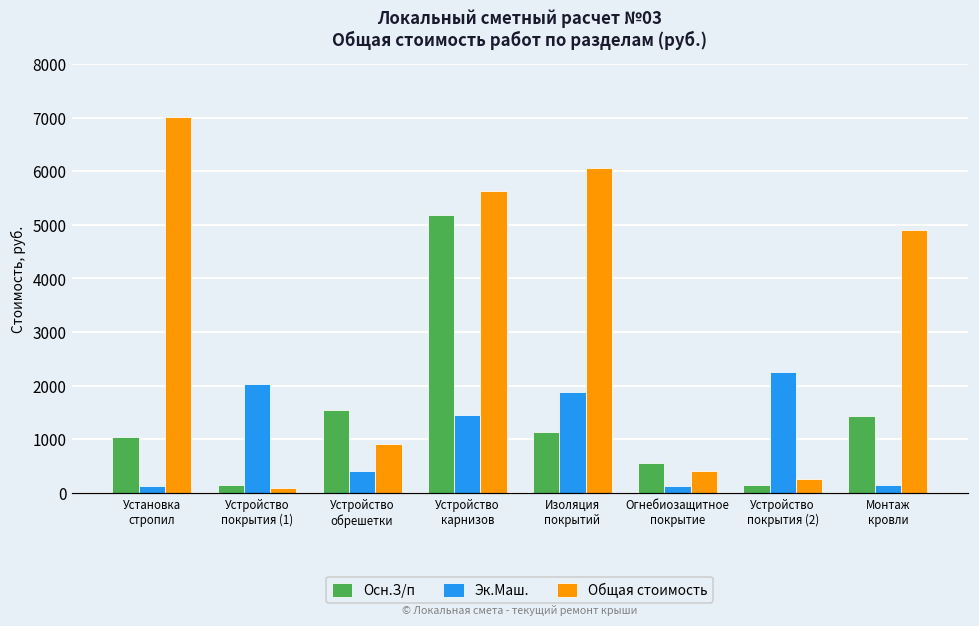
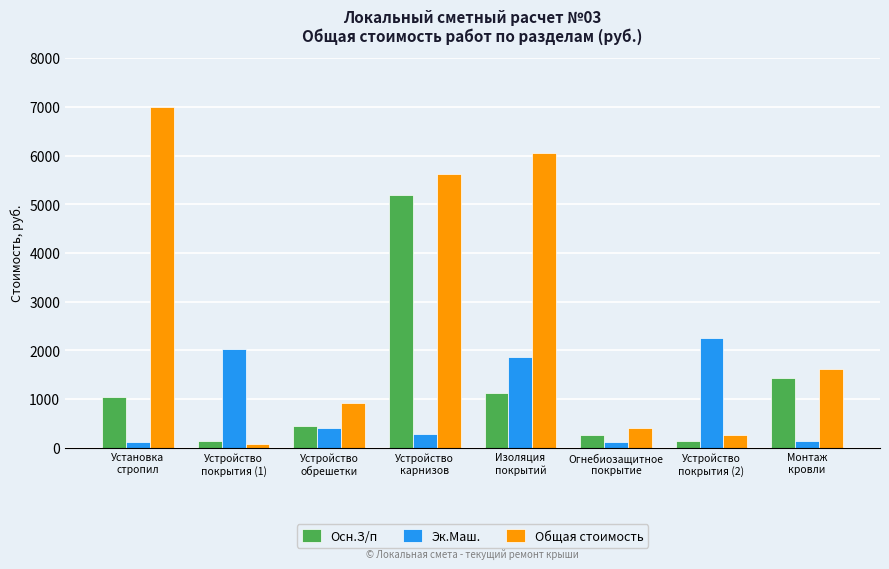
  {
    "Осн.З/п": {
      "Установка стропил": 1000,
      "Устройство покрытия (1)": 100,
-     "Устройство обрешетки": 1500,
+     "Устройство обрешетки": 500,
      "Устройство карнизов": 5200,
      "Изоляция покрытий": 1100,
-     "Огнебиозащитное покрытие": 600,
+     "Огнебиозащитное покрытие": 300,
      "Устройство покрытия (2)": 100,
      "Монтаж кровли": 1400
    },
    "Эк.Маш.": {
      "Установка стропил": 100,
      "Устройство покрытия (1)": 2000,
      "Устройство обрешетки": 400,
-     "Устройство карнизов": 1400,
+     "Устройство карнизов": 300,
      "Изоляция покрытий": 1900,
      "Огнебиозащитное покрытие": 100,
      "Устройство покрытия (2)": 2200,
      "Монтаж кровли": 200
    },
    "Общая стоимость": {
      "Установка стропил": 7000,
      "Устройство покрытия (1)": 100,
      "Устройство обрешетки": 900,
      "Устройство карнизов": 5600,
      "Изоляция покрытий": 6100,
      "Огнебиозащитное покрытие": 400,
      "Устройство покрытия (2)": 300,
-     "Монтаж кровли": 4900
+     "Монтаж кровли": 1600
    }
  }
